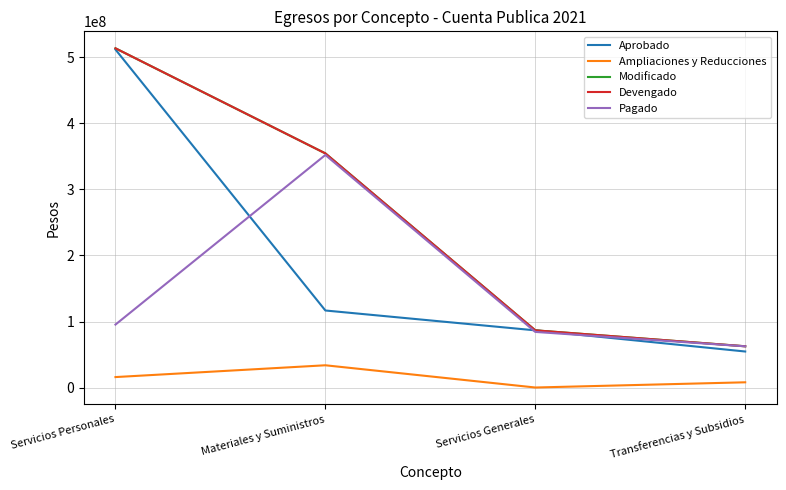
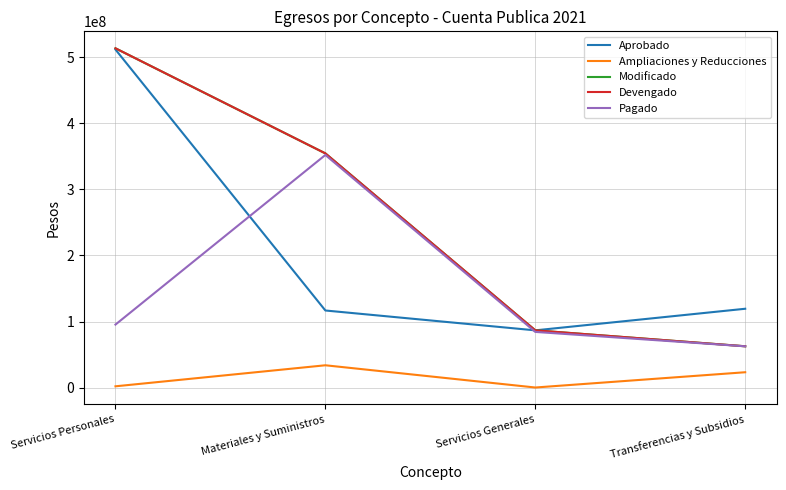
  {
    "Aprobado": {
      "Materiales y Suministros": 120000000,
-     "Transferencias y Subsidios": 50000000
+     "Transferencias y Subsidios": 120000000
    },
    "Ampliaciones y Reducciones": {
-     "Servicios Personales": 20000000,
+     "Servicios Personales": 0,
      "Materiales y Suministros": 30000000,
      "Servicios Generales": 0,
-     "Transferencias y Subsidios": 10000000
+     "Transferencias y Subsidios": 20000000
    },
    "Pagado": {
      "Servicios Personales": 100000000
    }
  }
